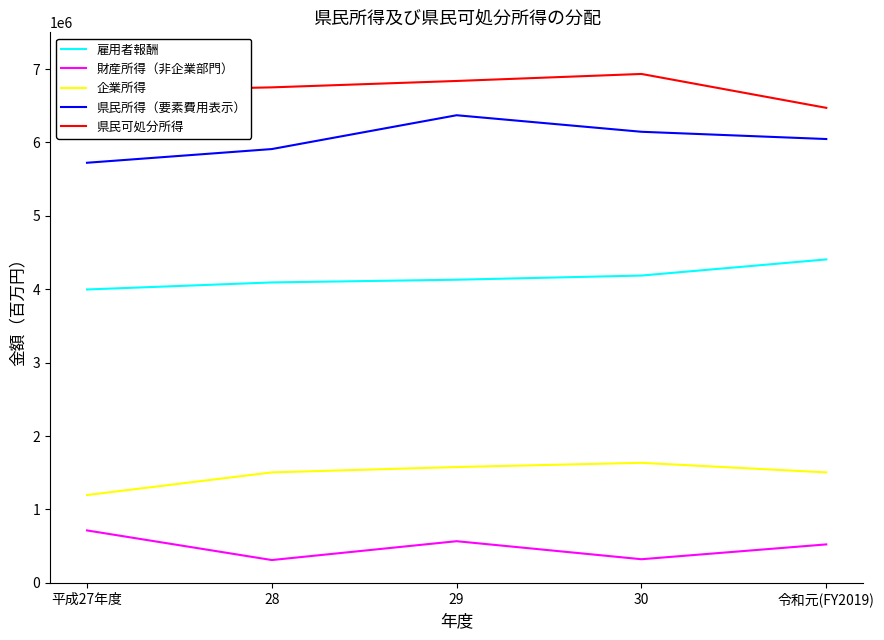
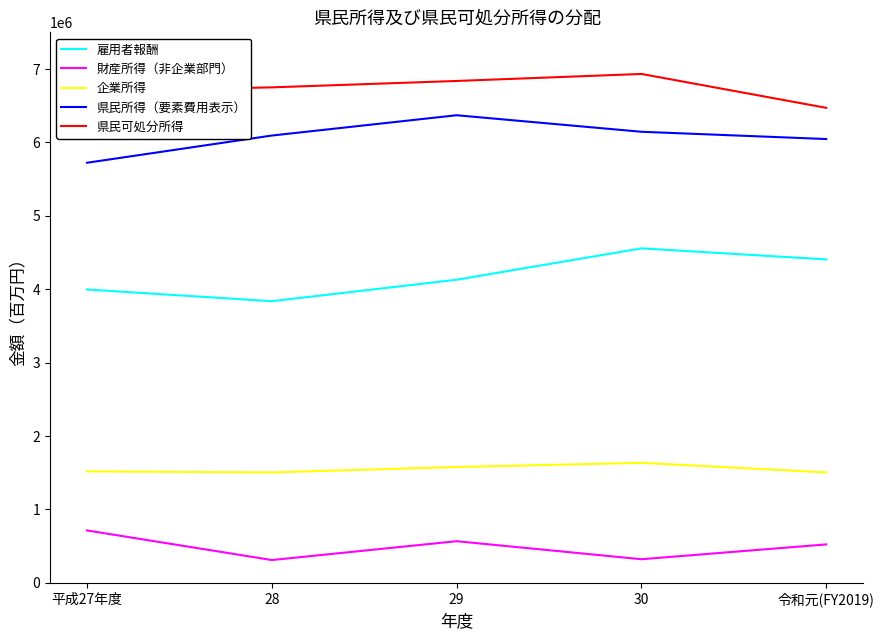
  {
    "雇用者報酬": {
      "平成27年度": 4000000,
-     "28": 4100000,
+     "28": 3800000,
      "29": 4100000,
-     "30": 4200000,
+     "30": 4600000,
      "令和元(FY2019)": 4400000
    },
    "財産所得（非企業部門）": {
      "平成27年度": 700000,
      "28": 300000,
      "29": 600000,
      "30": 300000,
      "令和元(FY2019)": 500000
    },
    "企業所得": {
-     "平成27年度": 1200000,
+     "平成27年度": 1500000,
      "28": 1500000,
      "29": 1600000,
      "30": 1600000,
      "令和元(FY2019)": 1500000
    },
    "県民所得（要素費用表示）": {
      "平成27年度": 5700000,
-     "28": 5900000,
+     "28": 6100000,
      "29": 6400000,
      "30": 6100000,
      "令和元(FY2019)": 6000000
    },
    "県民可処分所得": {
      "28": 6800000,
      "29": 6800000,
      "30": 6900000,
      "令和元(FY2019)": 6500000
    }
  }
